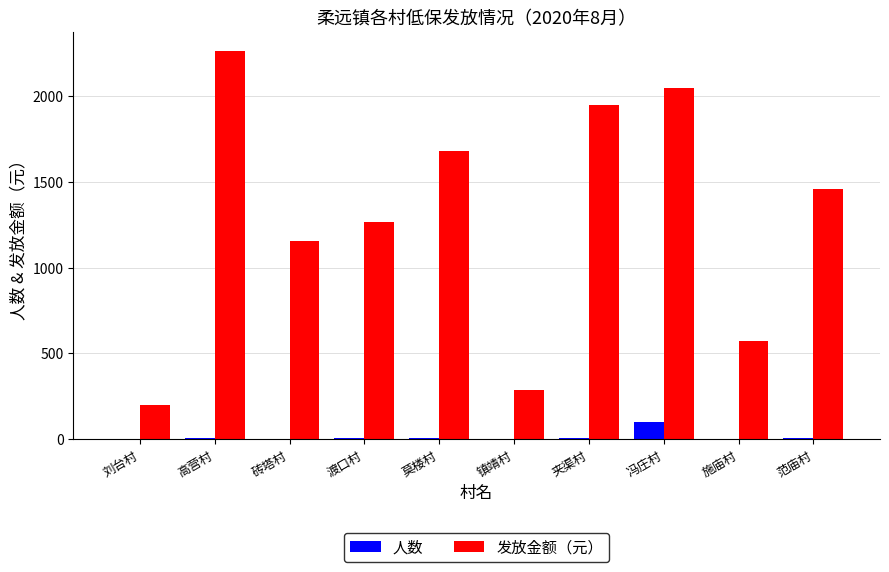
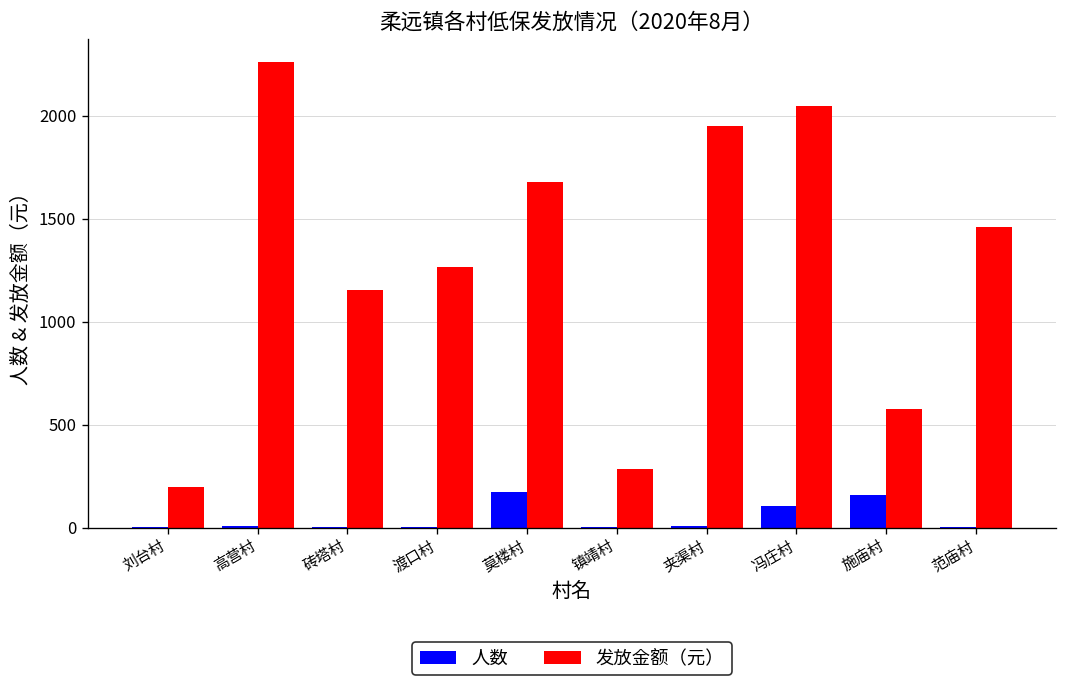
  {
    "人数": {
-     "莫楼村": 10,
+     "莫楼村": 180,
      "冯庄村": 100,
-     "施庙村": 0
+     "施庙村": 160
    },
    "发放金额（元）": {
      "刘台村": 200,
      "高营村": 2260,
      "砖塔村": 1160,
      "渡口村": 1260,
      "莫楼村": 1680,
      "镇靖村": 290,
      "夹渠村": 1950,
      "冯庄村": 2050,
      "施庙村": 580,
      "范庙村": 1460
    }
  }
